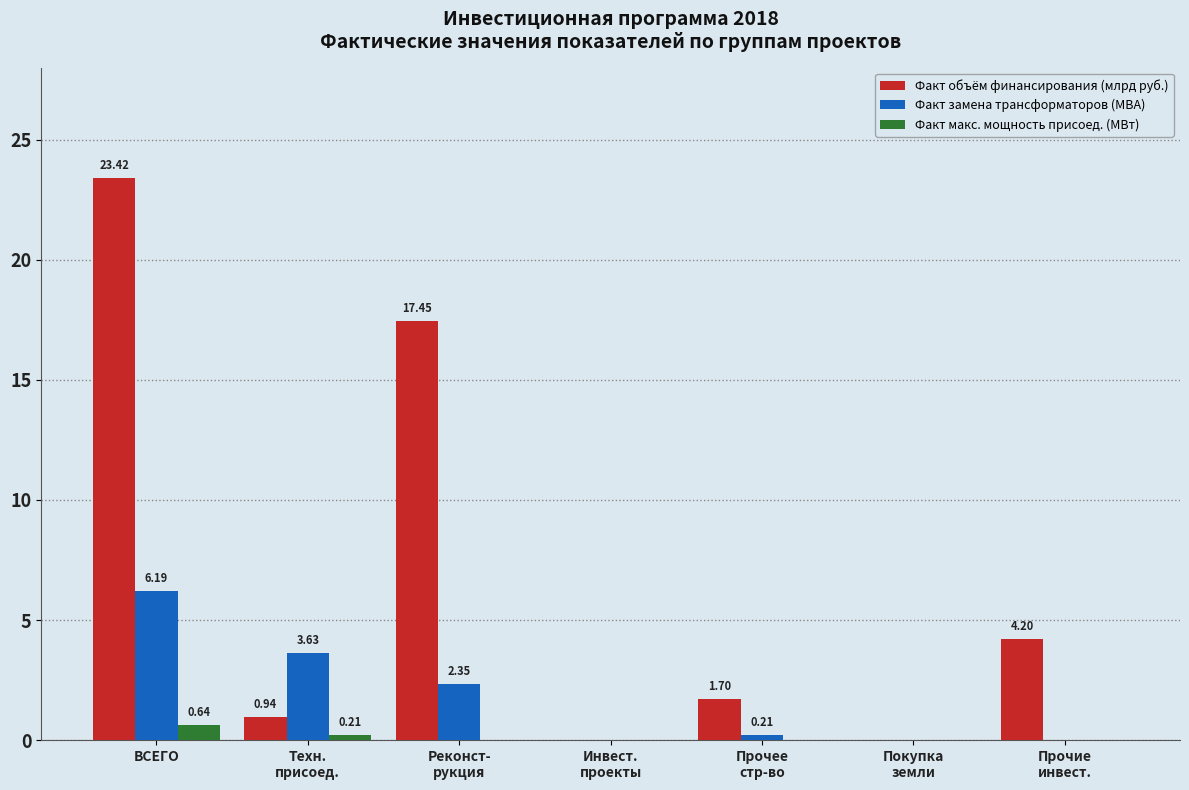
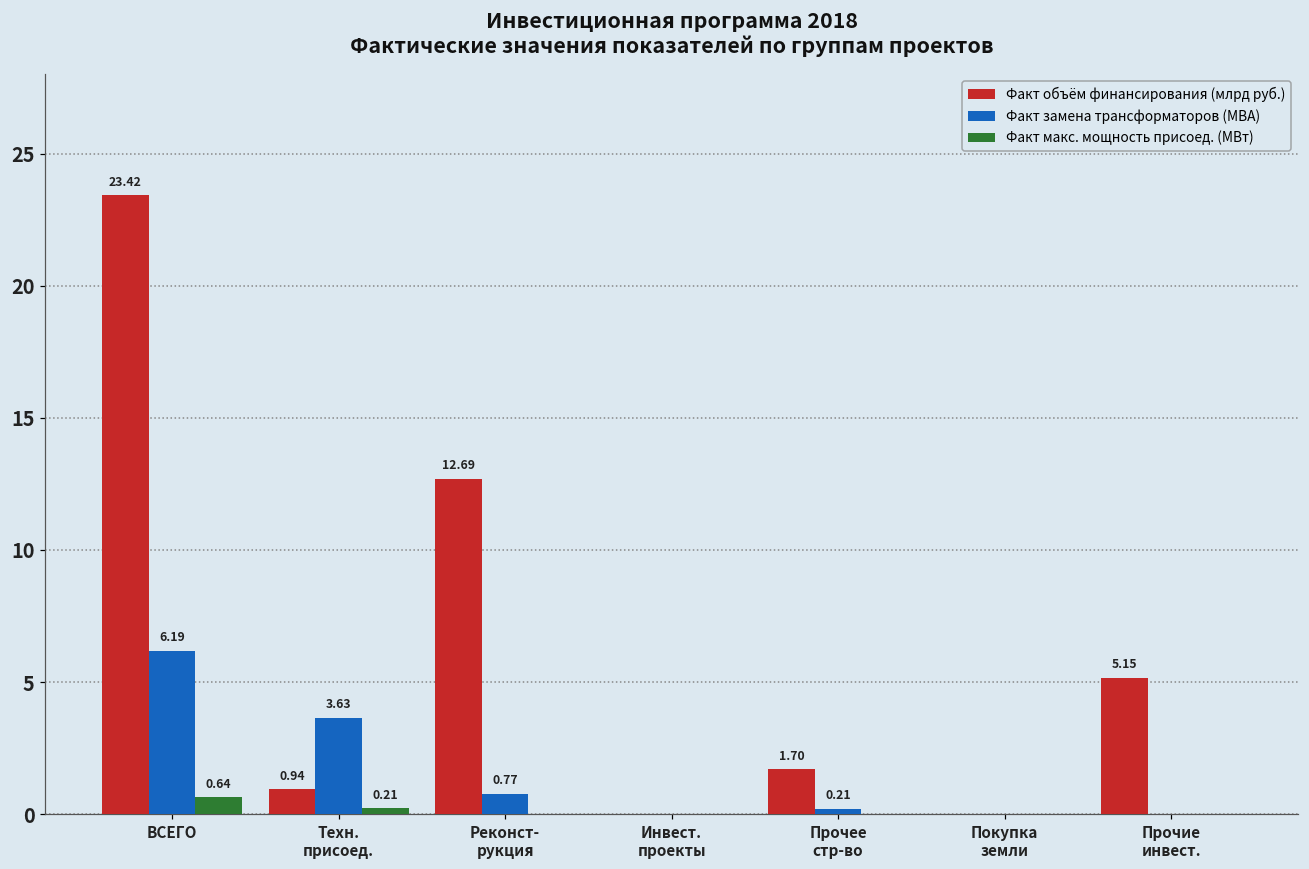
  {
    "Факт объём финансирования (млрд руб.)": {
      "ВСЕГО": 23.42,
      "Техн. присоед.": 0.94,
-     "Реконст- рукция": 17.45,
+     "Реконст- рукция": 12.69,
      "Прочее стр-во": 1.70,
-     "Прочие инвест.": 4.20
+     "Прочие инвест.": 5.15
    },
    "Факт замена трансформаторов (МВА)": {
      "ВСЕГО": 6.19,
      "Техн. присоед.": 3.63,
-     "Реконст- рукция": 2.35,
+     "Реконст- рукция": 0.77,
      "Прочее стр-во": 0.21
    },
    "Факт макс. мощность присоед. (МВт)": {
      "ВСЕГО": 0.64,
      "Техн. присоед.": 0.21
    }
  }
